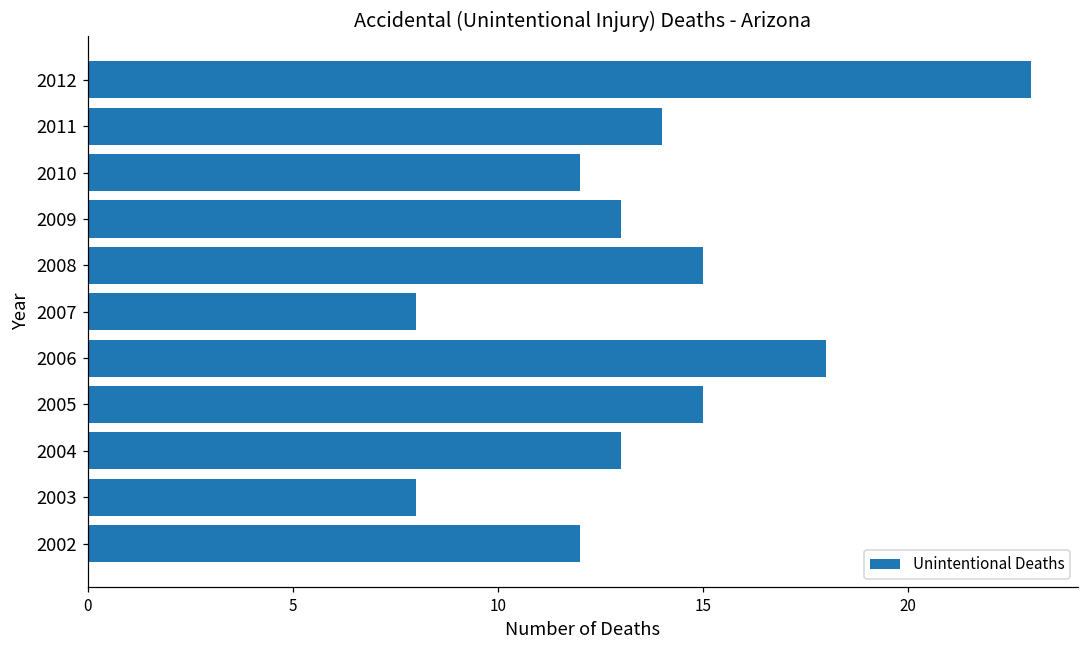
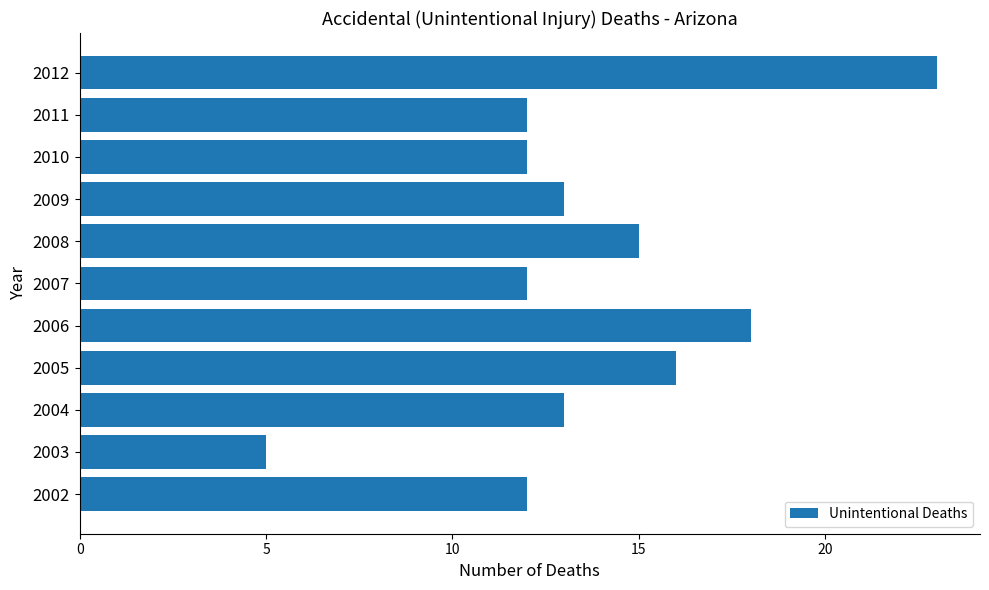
  {
    "2012": 23,
-   "2011": 14,
+   "2011": 12,
    "2010": 12,
    "2009": 13,
    "2008": 15,
-   "2007": 8,
+   "2007": 12,
    "2006": 18,
-   "2005": 15,
+   "2005": 16,
    "2004": 13,
-   "2003": 8,
+   "2003": 5,
    "2002": 12
  }
